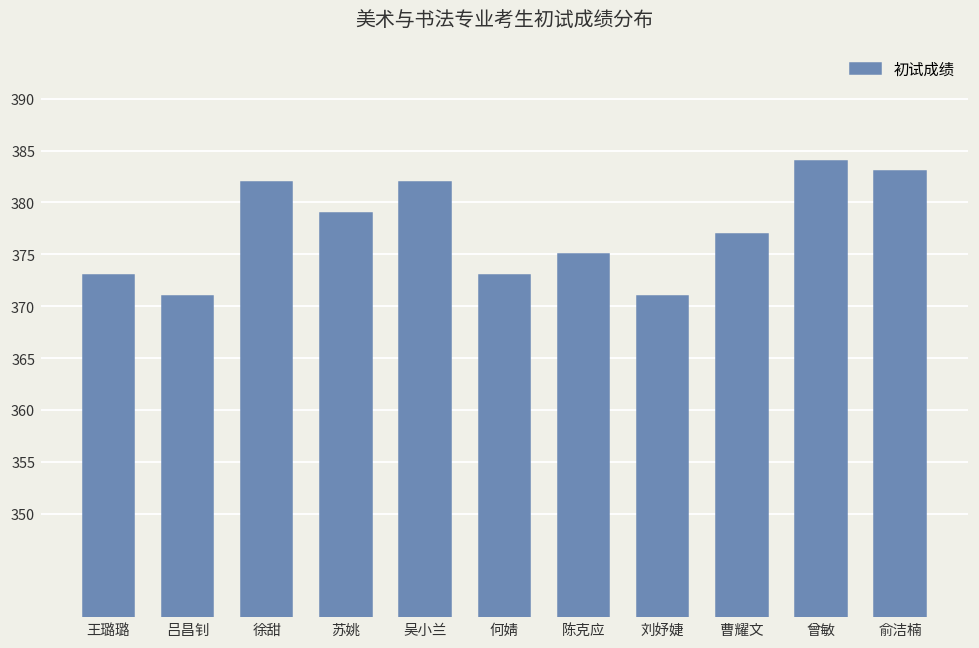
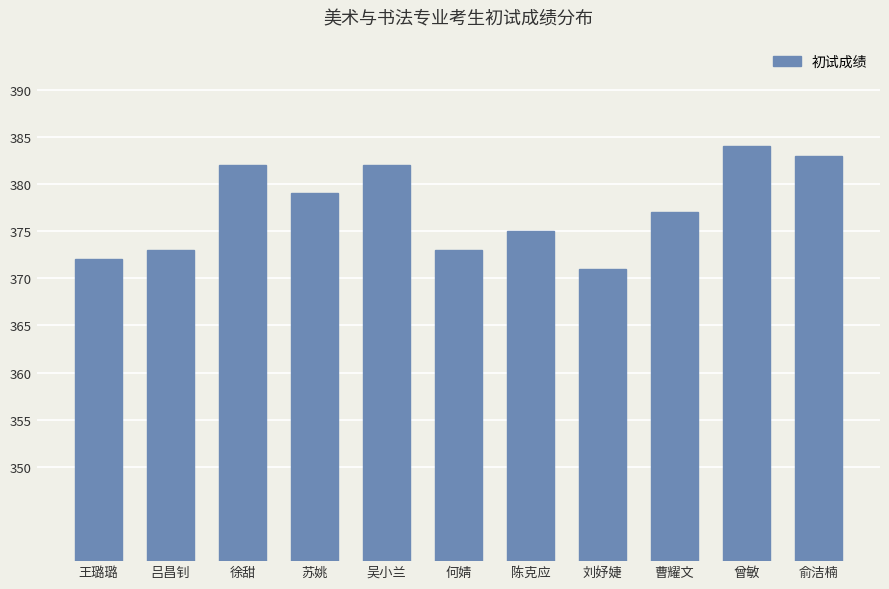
  {
-   "王璐璐": 373,
-   "吕昌钊": 371,
+   "王璐璐": 372,
+   "吕昌钊": 373,
    "徐甜": 382,
    "苏姚": 379,
    "吴小兰": 382,
    "何婧": 373,
    "陈克应": 375,
    "刘妤婕": 371,
    "曹耀文": 377,
    "曾敏": 384,
    "俞洁楠": 383
  }
